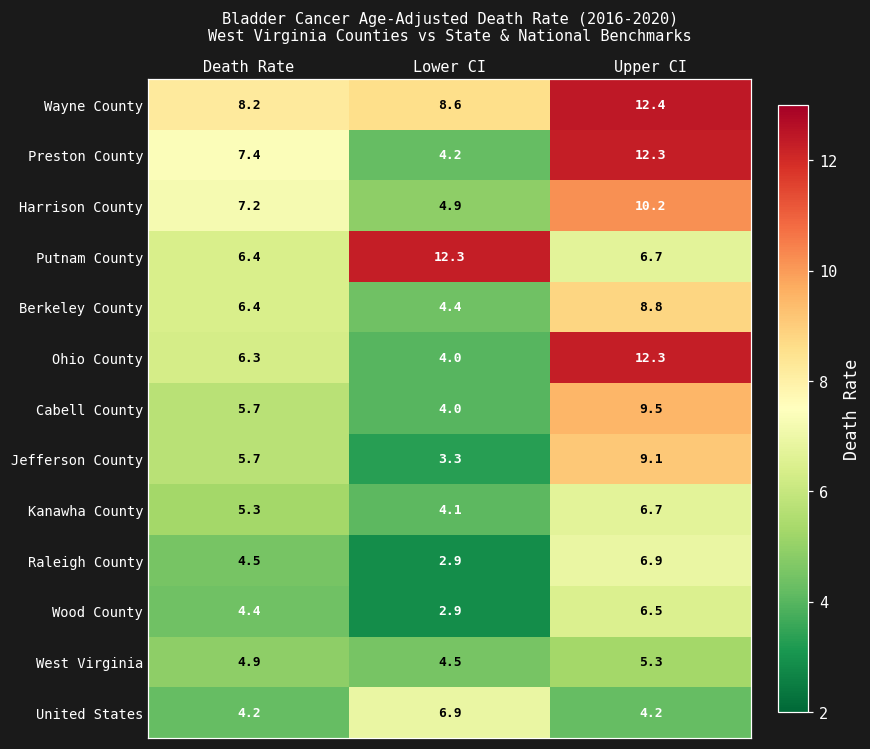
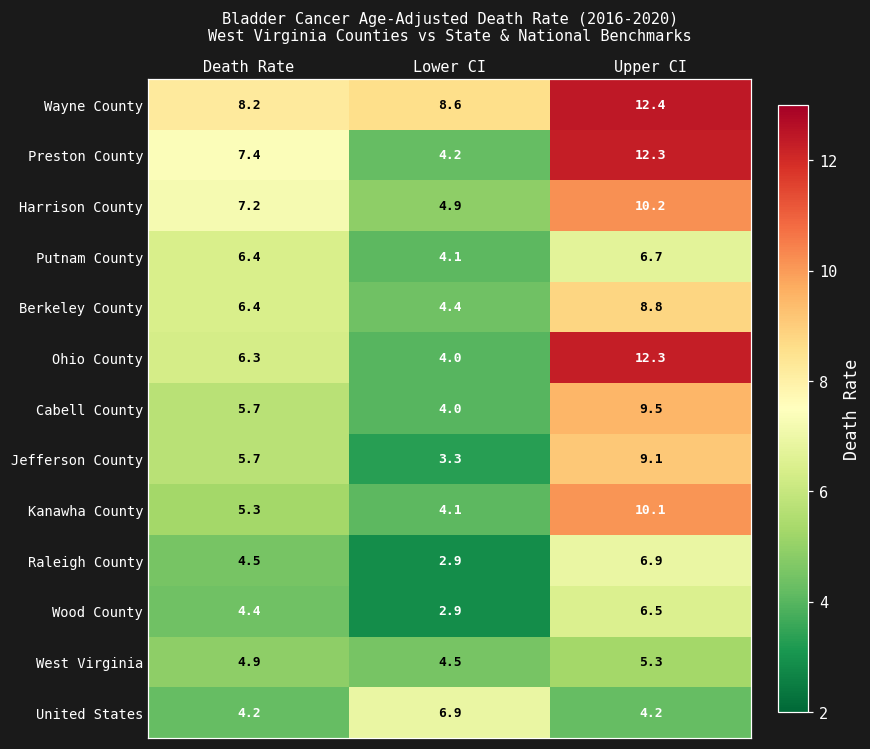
  {
    "Wayne County": {
      "Death Rate": 8.2,
      "Lower CI": 8.6,
      "Upper CI": 12.4
    },
    "Preston County": {
      "Death Rate": 7.4,
      "Lower CI": 4.2,
      "Upper CI": 12.3
    },
    "Harrison County": {
      "Death Rate": 7.2,
      "Lower CI": 4.9,
      "Upper CI": 10.2
    },
    "Putnam County": {
      "Death Rate": 6.4,
-     "Lower CI": 12.3,
+     "Lower CI": 4.1,
      "Upper CI": 6.7
    },
    "Berkeley County": {
      "Death Rate": 6.4,
      "Lower CI": 4.4,
      "Upper CI": 8.8
    },
    "Ohio County": {
      "Death Rate": 6.3,
      "Lower CI": 4.0,
      "Upper CI": 12.3
    },
    "Cabell County": {
      "Death Rate": 5.7,
      "Lower CI": 4.0,
      "Upper CI": 9.5
    },
    "Jefferson County": {
      "Death Rate": 5.7,
      "Lower CI": 3.3,
      "Upper CI": 9.1
    },
    "Kanawha County": {
      "Death Rate": 5.3,
      "Lower CI": 4.1,
-     "Upper CI": 6.7
+     "Upper CI": 10.1
    },
    "Raleigh County": {
      "Death Rate": 4.5,
      "Lower CI": 2.9,
      "Upper CI": 6.9
    },
    "Wood County": {
      "Death Rate": 4.4,
      "Lower CI": 2.9,
      "Upper CI": 6.5
    },
    "West Virginia": {
      "Death Rate": 4.9,
      "Lower CI": 4.5,
      "Upper CI": 5.3
    },
    "United States": {
      "Death Rate": 4.2,
      "Lower CI": 6.9,
      "Upper CI": 4.2
    }
  }
